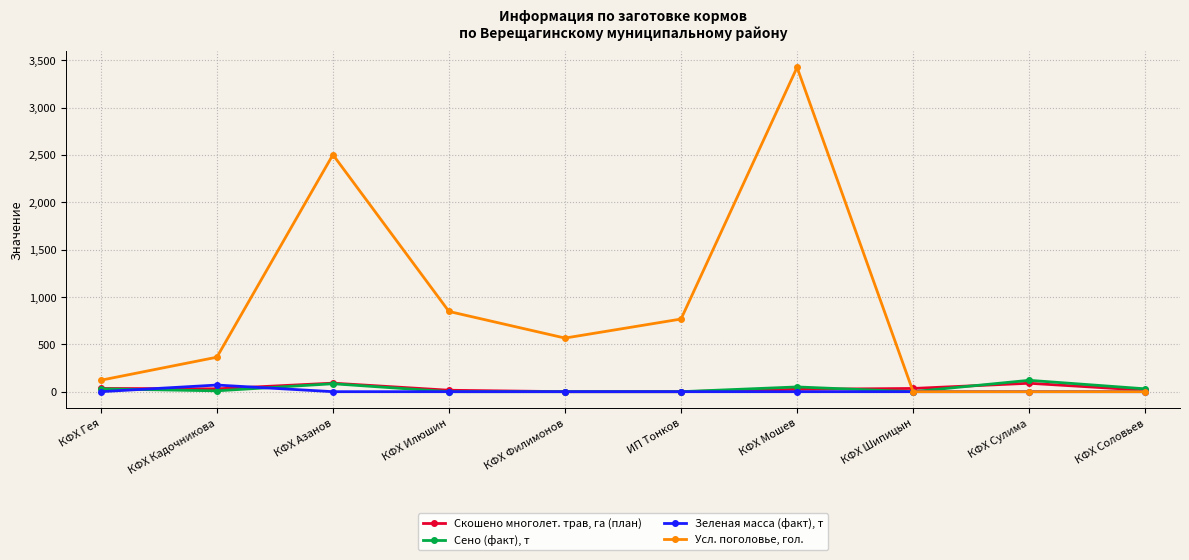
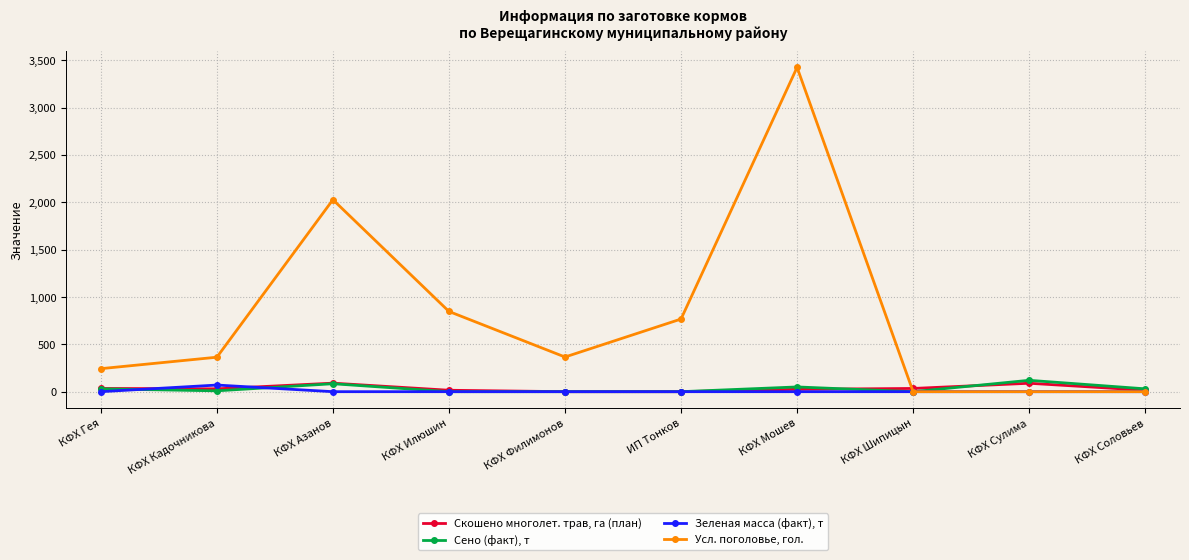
  {
    "Скошено многолет. трав, га (план)": {
      "КФХ Шипицын": "0",
      "КФХ Сулима": "100"
    },
    "Сено (факт), т": {
      "КФХ Сулима": "100"
    },
    "Зеленая масса (факт), т": {
      "КФХ Гея": "0",
      "КФХ Кадочникова": "100",
      "КФХ Азанов": "0"
    },
    "Усл. поголовье, гол.": {
-     "КФХ Гея": "100",
+     "КФХ Гея": "200",
      "КФХ Кадочникова": "400",
-     "КФХ Азанов": "2,500",
+     "КФХ Азанов": "2,000",
      "КФХ Илюшин": "800",
-     "КФХ Филимонов": "600",
+     "КФХ Филимонов": "400",
      "ИП Тонков": "800",
      "КФХ Мошев": "3,400"
    }
  }
